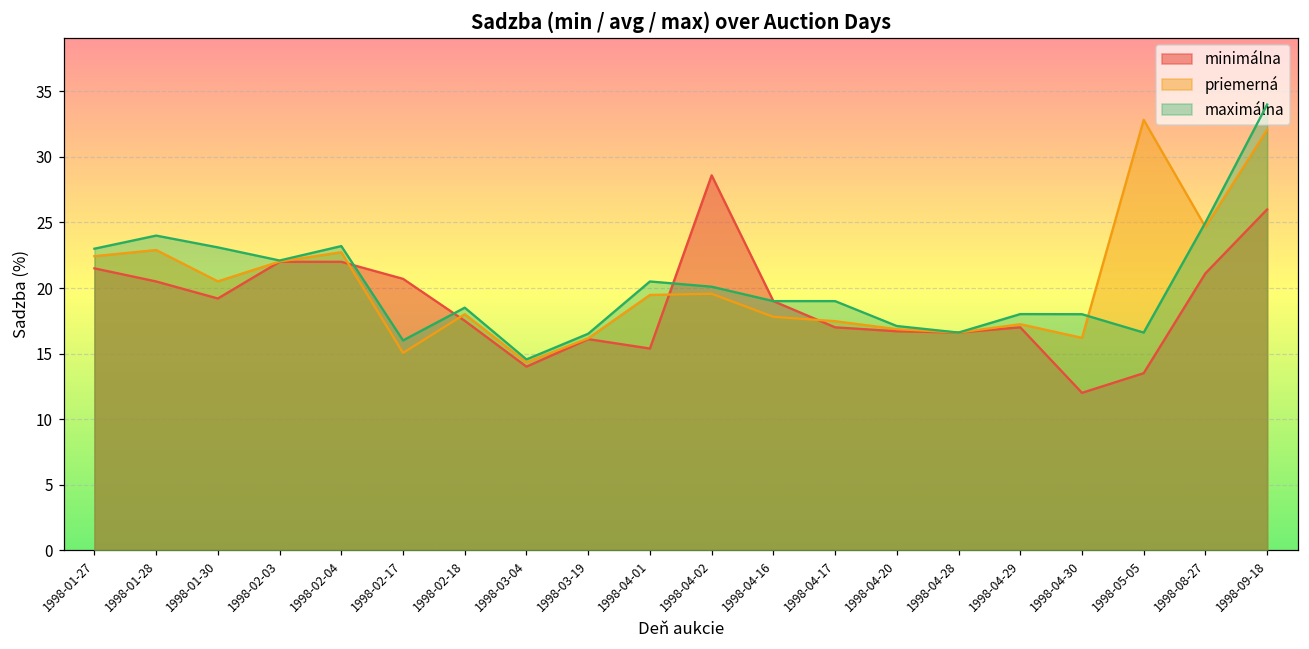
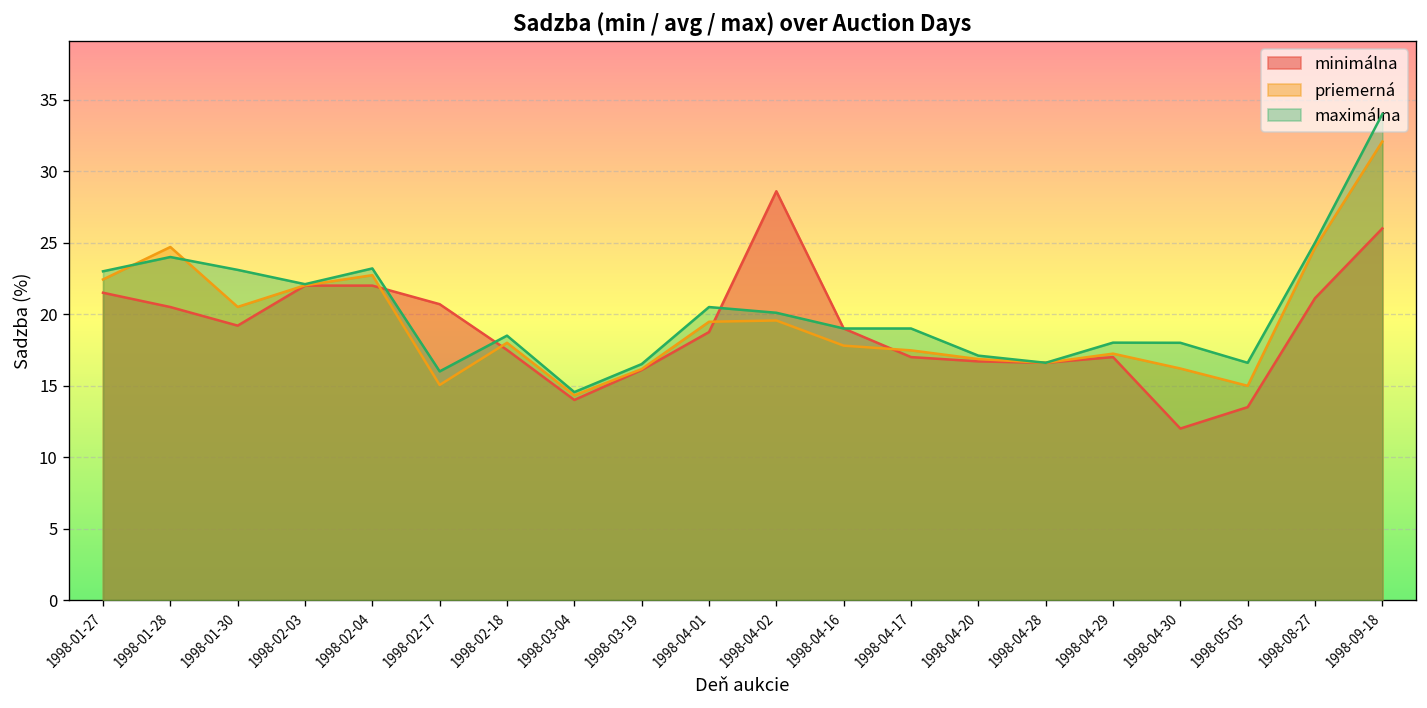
  {
    "minimálna": {
      "1998-01-27": 21.5,
      "1998-01-28": 20.5,
      "1998-01-30": 19.2,
      "1998-02-04": 22.0,
      "1998-02-17": 20.7,
      "1998-02-18": 17.5,
      "1998-03-04": 14.0,
-     "1998-04-01": 15.4,
+     "1998-04-01": 18.8,
      "1998-04-02": 28.6,
      "1998-04-17": 17.0,
      "1998-04-29": 17.0,
      "1998-04-30": 12.0,
      "1998-05-05": 13.5,
      "1998-08-27": 21.1,
      "1998-09-18": 26.0
    },
    "priemerná": {
      "1998-01-27": 22.4,
-     "1998-01-28": 22.9,
+     "1998-01-28": 24.7,
      "1998-01-30": 20.5,
      "1998-02-04": 22.7,
      "1998-02-17": 15.1,
      "1998-02-18": 18.0,
      "1998-03-04": 14.3,
      "1998-04-01": 19.5,
      "1998-04-02": 19.6,
      "1998-04-16": 17.8,
      "1998-04-17": 17.5,
      "1998-04-29": 17.2,
      "1998-04-30": 16.2,
-     "1998-05-05": 32.8,
+     "1998-05-05": 15.0,
      "1998-08-27": 24.7,
      "1998-09-18": 32.1
    },
    "maximálna": {
      "1998-01-27": 23.0,
      "1998-01-28": 24.0,
      "1998-01-30": 23.1,
      "1998-02-04": 23.2,
      "1998-02-17": 16.0,
      "1998-02-18": 18.5,
      "1998-03-04": 14.6,
      "1998-03-19": 16.5,
      "1998-04-01": 20.5,
      "1998-04-02": 20.1,
      "1998-04-17": 19.0,
      "1998-04-20": 17.1,
      "1998-04-29": 18.0,
      "1998-04-30": 18.0,
      "1998-05-05": 16.6,
      "1998-08-27": 25.0
    }
  }
